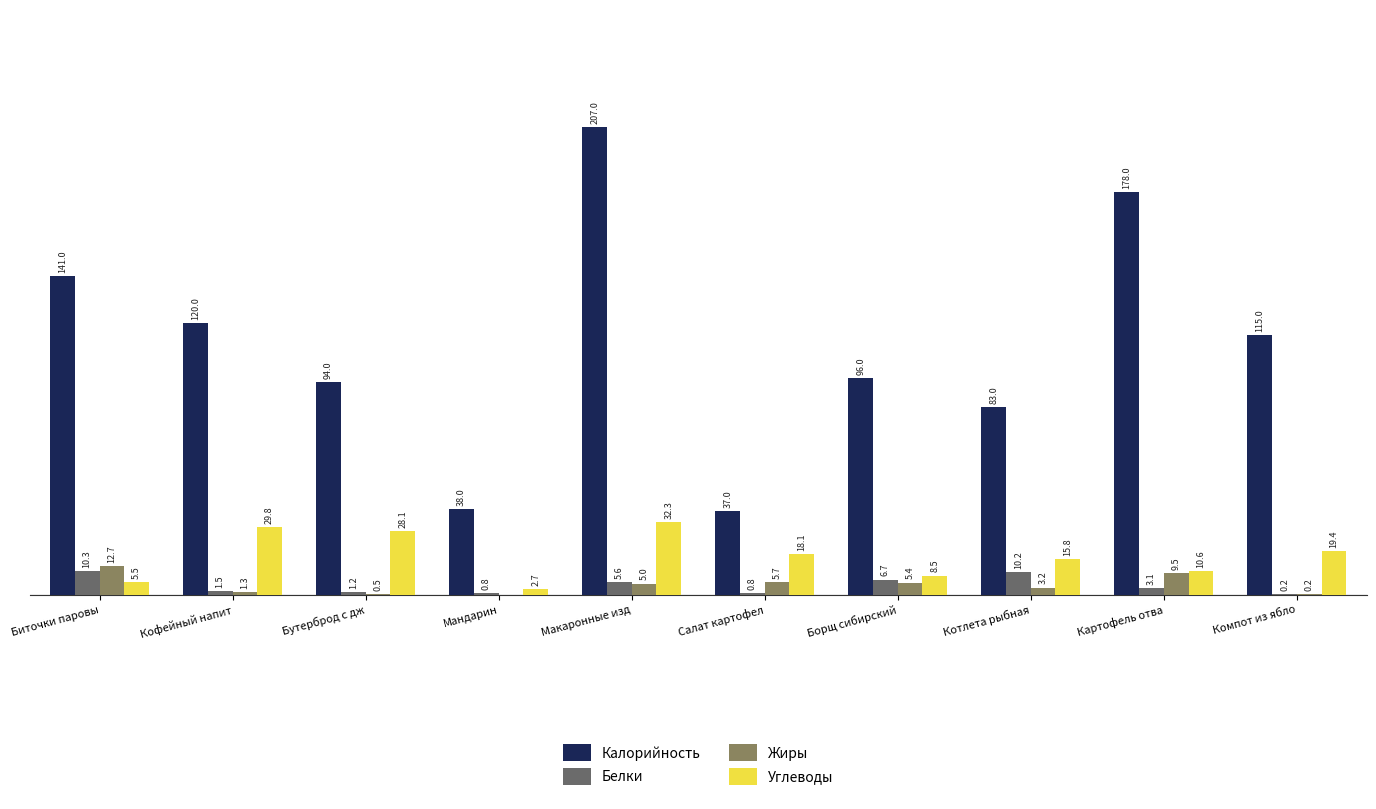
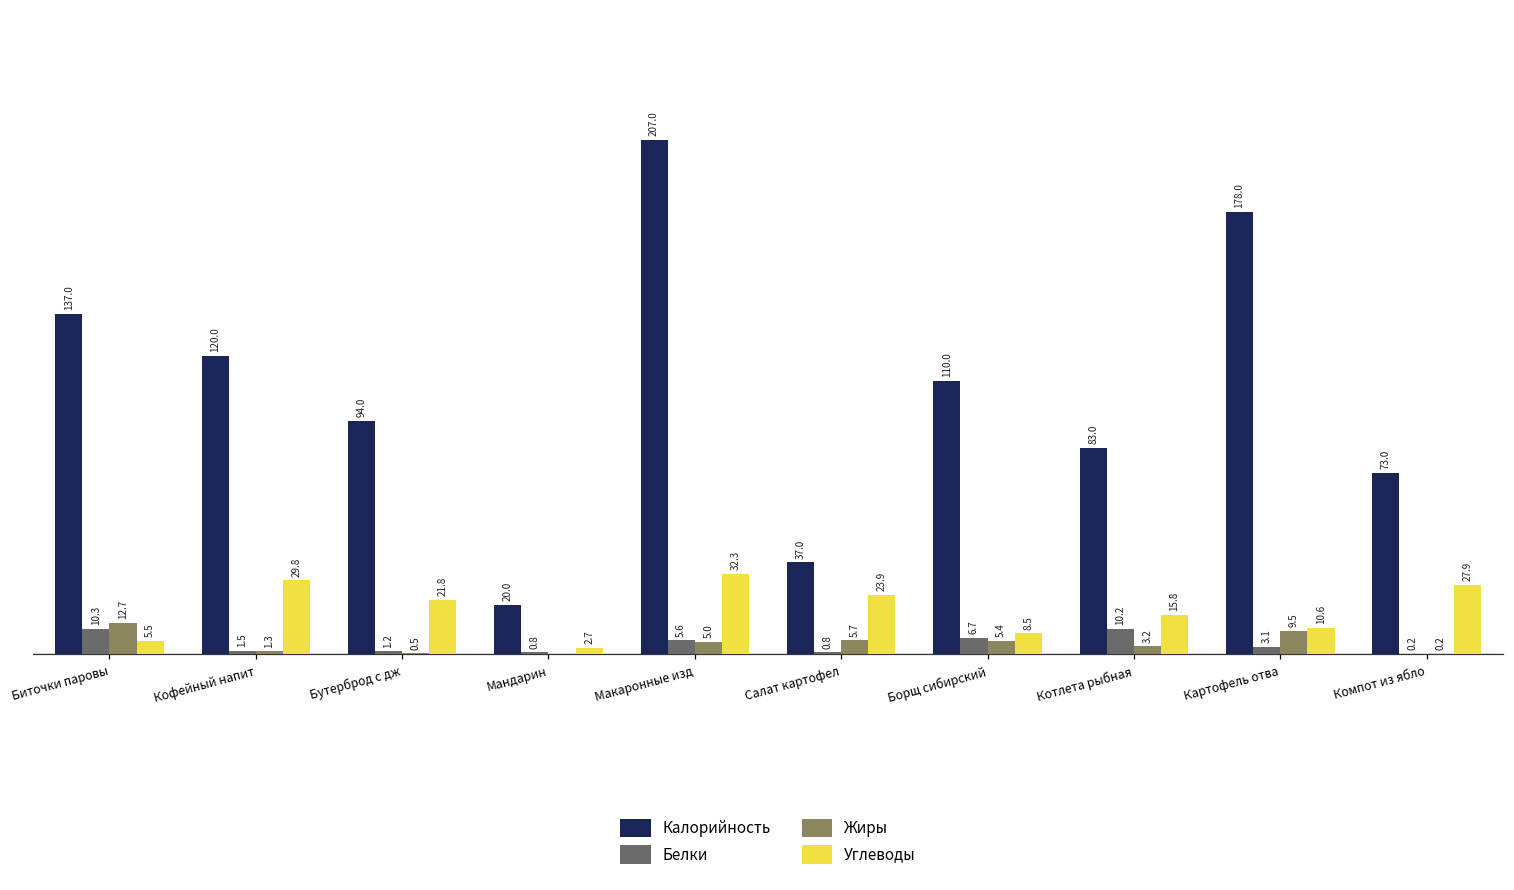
  {
    "Калорийность": {
-     "Биточки паровы": 141.0,
+     "Биточки паровы": 137.0,
      "Кофейный напит": 120.0,
      "Бутерброд с дж": 94.0,
-     "Мандарин": 38.0,
+     "Мандарин": 20.0,
      "Макаронные изд": 207.0,
      "Салат картофел": 37.0,
-     "Борщ сибирский": 96.0,
+     "Борщ сибирский": 110.0,
      "Котлета рыбная": 83.0,
      "Картофель отва": 178.0,
-     "Компот из ябло": 115.0
+     "Компот из ябло": 73.0
    },
    "Углеводы": {
      "Биточки паровы": 5.5,
      "Кофейный напит": 29.8,
-     "Бутерброд с дж": 28.1,
+     "Бутерброд с дж": 21.8,
      "Мандарин": 2.7,
      "Макаронные изд": 32.3,
-     "Салат картофел": 18.1,
+     "Салат картофел": 23.9,
      "Борщ сибирский": 8.5,
      "Котлета рыбная": 15.8,
      "Картофель отва": 10.6,
-     "Компот из ябло": 19.4
+     "Компот из ябло": 27.9
    }
  }
